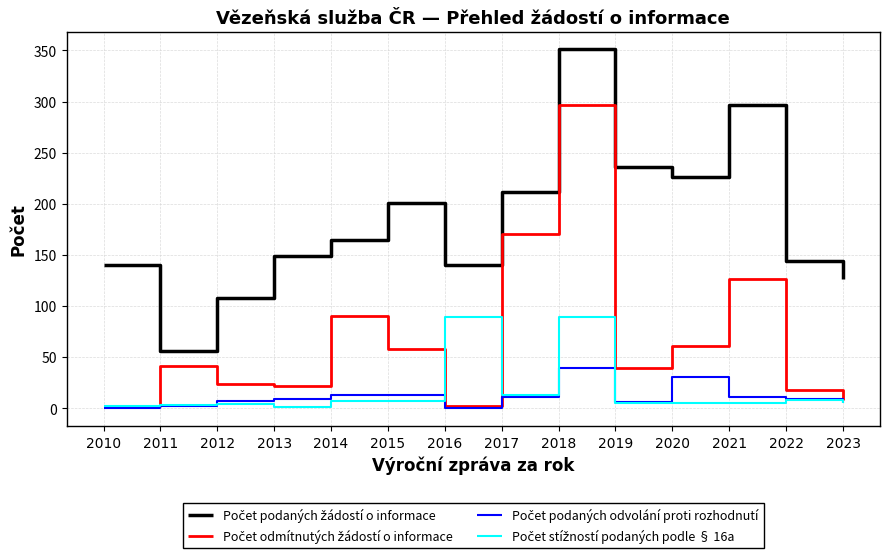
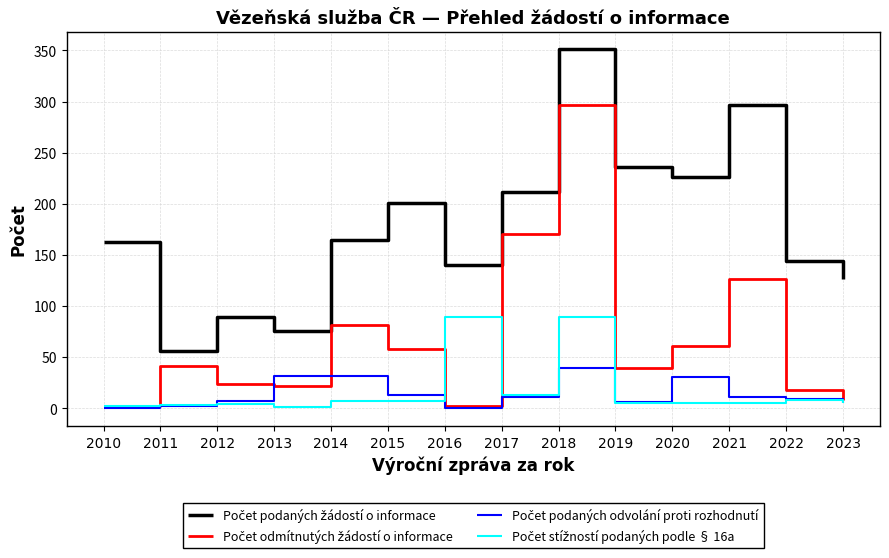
  {
    "Počet podaných žádostí o informace": {
-     "2010": 140,
+     "2010": 163,
      "2011": 56,
-     "2012": 108,
-     "2013": 149,
+     "2012": 89,
+     "2013": 76,
      "2014": 165,
      "2015": 201,
      "2016": 140,
      "2017": 212,
      "2018": 351,
      "2019": 236,
      "2020": 226,
      "2021": 297,
      "2022": 144,
      "2023": 126
    },
    "Počet odmítnutých žádostí o informace": {
      "2011": 41,
      "2012": 24,
      "2013": 22,
-     "2014": 90,
+     "2014": 81,
      "2015": 58,
      "2017": 170,
      "2018": 297,
      "2019": 39,
      "2020": 61,
      "2021": 126,
      "2022": 18,
      "2023": 8
    },
    "Počet podaných odvolání proti rozhodnutí": {
      "2012": 7,
-     "2013": 9,
-     "2014": 13,
+     "2013": 32,
+     "2014": 32,
      "2015": 13,
      "2018": 39,
      "2020": 31,
      "2021": 11
    },
    "Počet stížností podaných podle § 16a": {
      "2012": 4,
      "2013": 1,
      "2014": 7,
      "2015": 7,
      "2016": 89,
      "2018": 89,
      "2020": 5,
      "2021": 5
    }
  }
